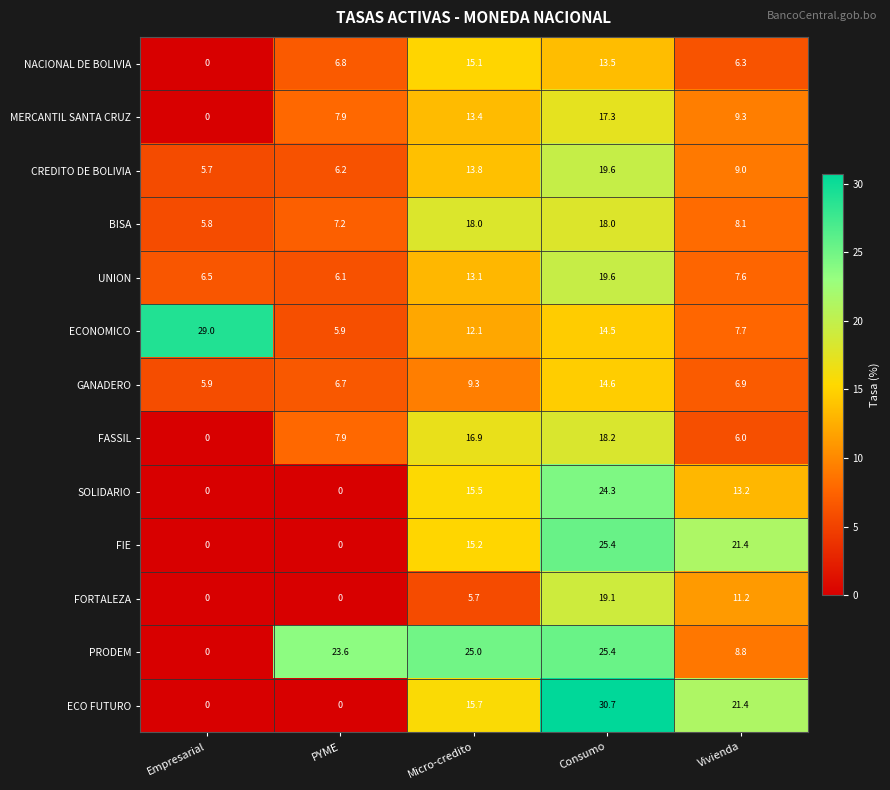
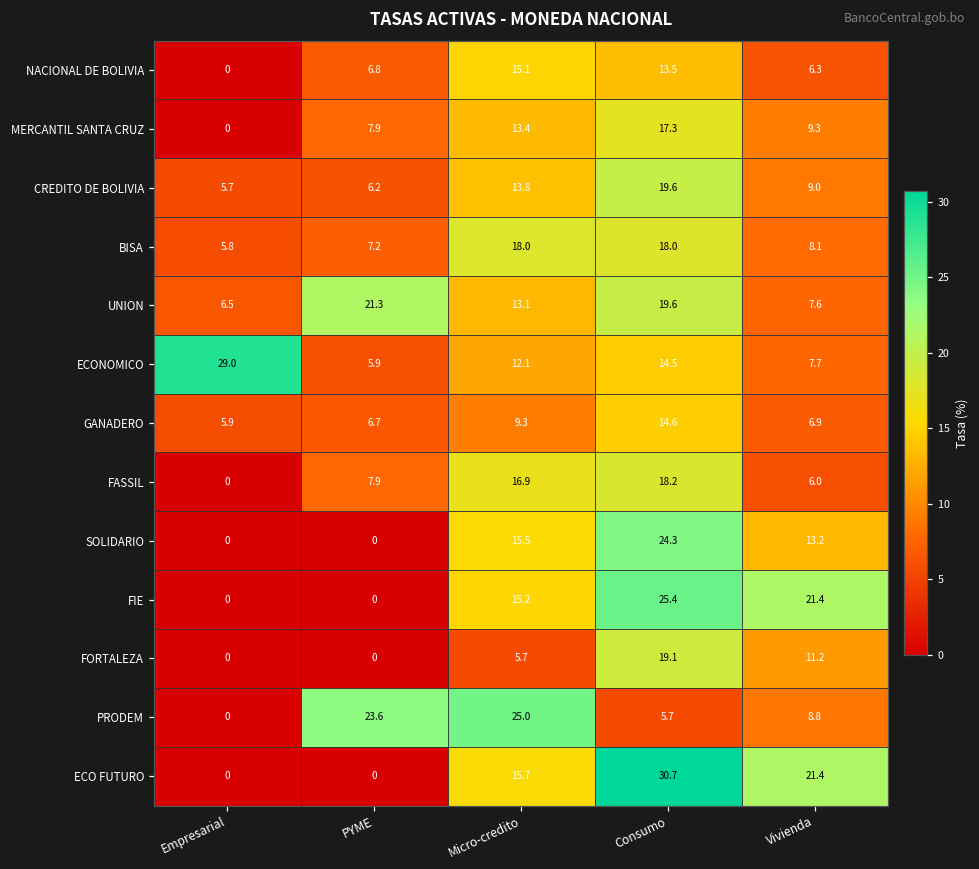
  {
    "NACIONAL DE BOLIVIA": {
      "Empresarial": 0,
      "PYME": 6.8,
      "Micro-credito": 15.1,
      "Consumo": 13.5,
      "Vivienda": 6.3
    },
    "MERCANTIL SANTA CRUZ": {
      "Empresarial": 0,
      "PYME": 7.9,
      "Micro-credito": 13.4,
      "Consumo": 17.3,
      "Vivienda": 9.3
    },
    "CREDITO DE BOLIVIA": {
      "Empresarial": 5.7,
      "PYME": 6.2,
      "Micro-credito": 13.8,
      "Consumo": 19.6,
      "Vivienda": 9.0
    },
    "BISA": {
      "Empresarial": 5.8,
      "PYME": 7.2,
      "Micro-credito": 18.0,
      "Consumo": 18.0,
      "Vivienda": 8.1
    },
    "UNION": {
      "Empresarial": 6.5,
-     "PYME": 6.1,
+     "PYME": 21.3,
      "Micro-credito": 13.1,
      "Consumo": 19.6,
      "Vivienda": 7.6
    },
    "ECONOMICO": {
      "Empresarial": 29.0,
      "PYME": 5.9,
      "Micro-credito": 12.1,
      "Consumo": 14.5,
      "Vivienda": 7.7
    },
    "GANADERO": {
      "Empresarial": 5.9,
      "PYME": 6.7,
      "Micro-credito": 9.3,
      "Consumo": 14.6,
      "Vivienda": 6.9
    },
    "FASSIL": {
      "Empresarial": 0,
      "PYME": 7.9,
      "Micro-credito": 16.9,
      "Consumo": 18.2,
      "Vivienda": 6.0
    },
    "SOLIDARIO": {
      "Empresarial": 0,
      "PYME": 0,
      "Micro-credito": 15.5,
      "Consumo": 24.3,
      "Vivienda": 13.2
    },
    "FIE": {
      "Empresarial": 0,
      "PYME": 0,
      "Micro-credito": 15.2,
      "Consumo": 25.4,
      "Vivienda": 21.4
    },
    "FORTALEZA": {
      "Empresarial": 0,
      "PYME": 0,
      "Micro-credito": 5.7,
      "Consumo": 19.1,
      "Vivienda": 11.2
    },
    "PRODEM": {
      "Empresarial": 0,
      "PYME": 23.6,
      "Micro-credito": 25.0,
-     "Consumo": 25.4,
+     "Consumo": 5.7,
      "Vivienda": 8.8
    },
    "ECO FUTURO": {
      "Empresarial": 0,
      "PYME": 0,
      "Micro-credito": 15.7,
      "Consumo": 30.7,
      "Vivienda": 21.4
    }
  }
